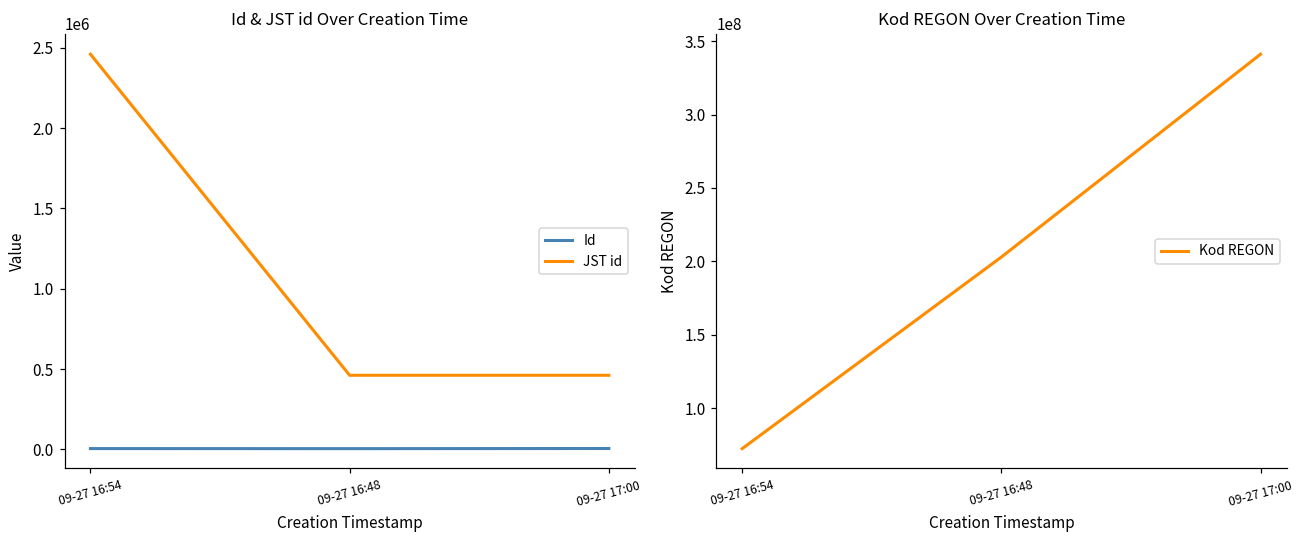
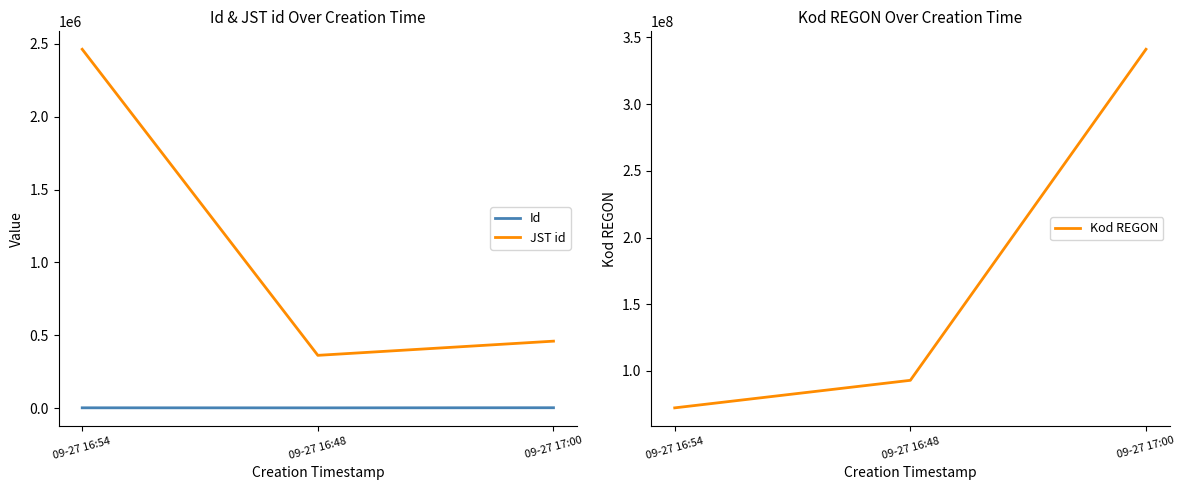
  {
    "Id & JST id Over Creation Time": {
      "Id": {
        "09-27 16:54": 0,
        "09-27 16:48": 0,
        "09-27 17:00": 0
      },
      "JST id": {
        "09-27 16:54": 2460000,
-       "09-27 16:48": 460000,
+       "09-27 16:48": 360000,
        "09-27 17:00": 460000
      }
    },
    "Kod REGON Over Creation Time": {
      "09-27 16:54": 72000000,
-     "09-27 16:48": 203000000,
+     "09-27 16:48": 93000000,
      "09-27 17:00": 341000000
    }
  }
